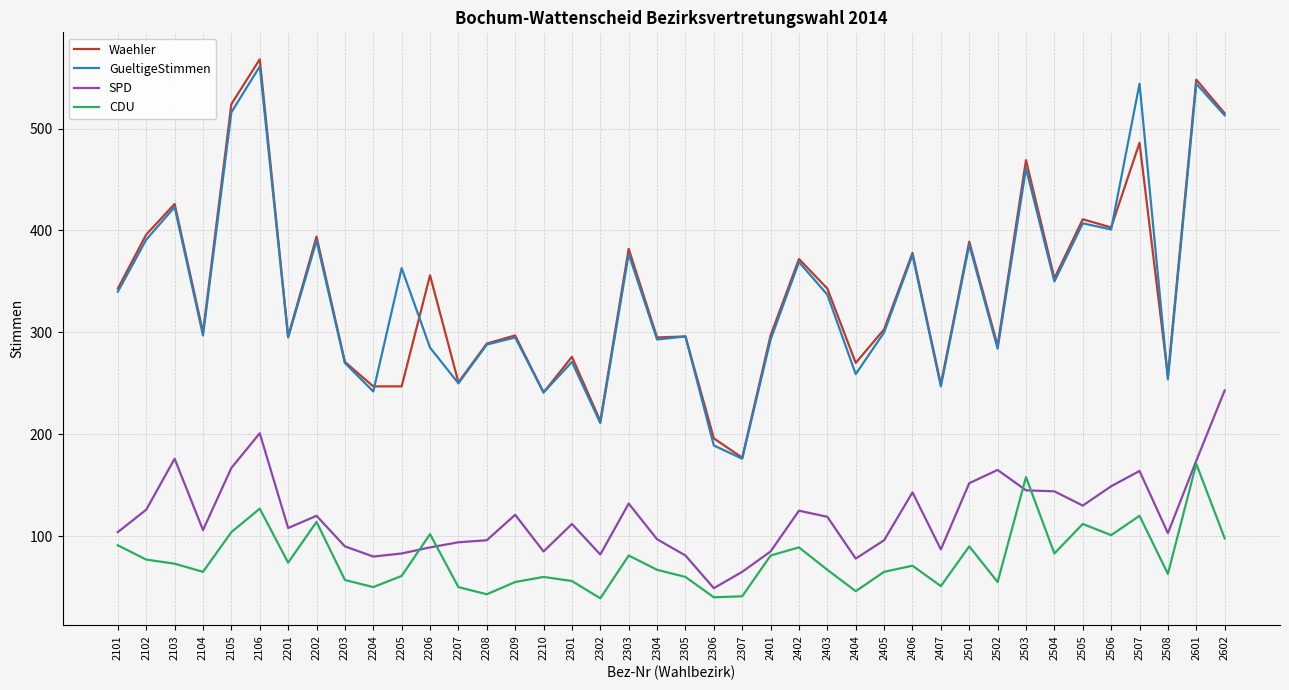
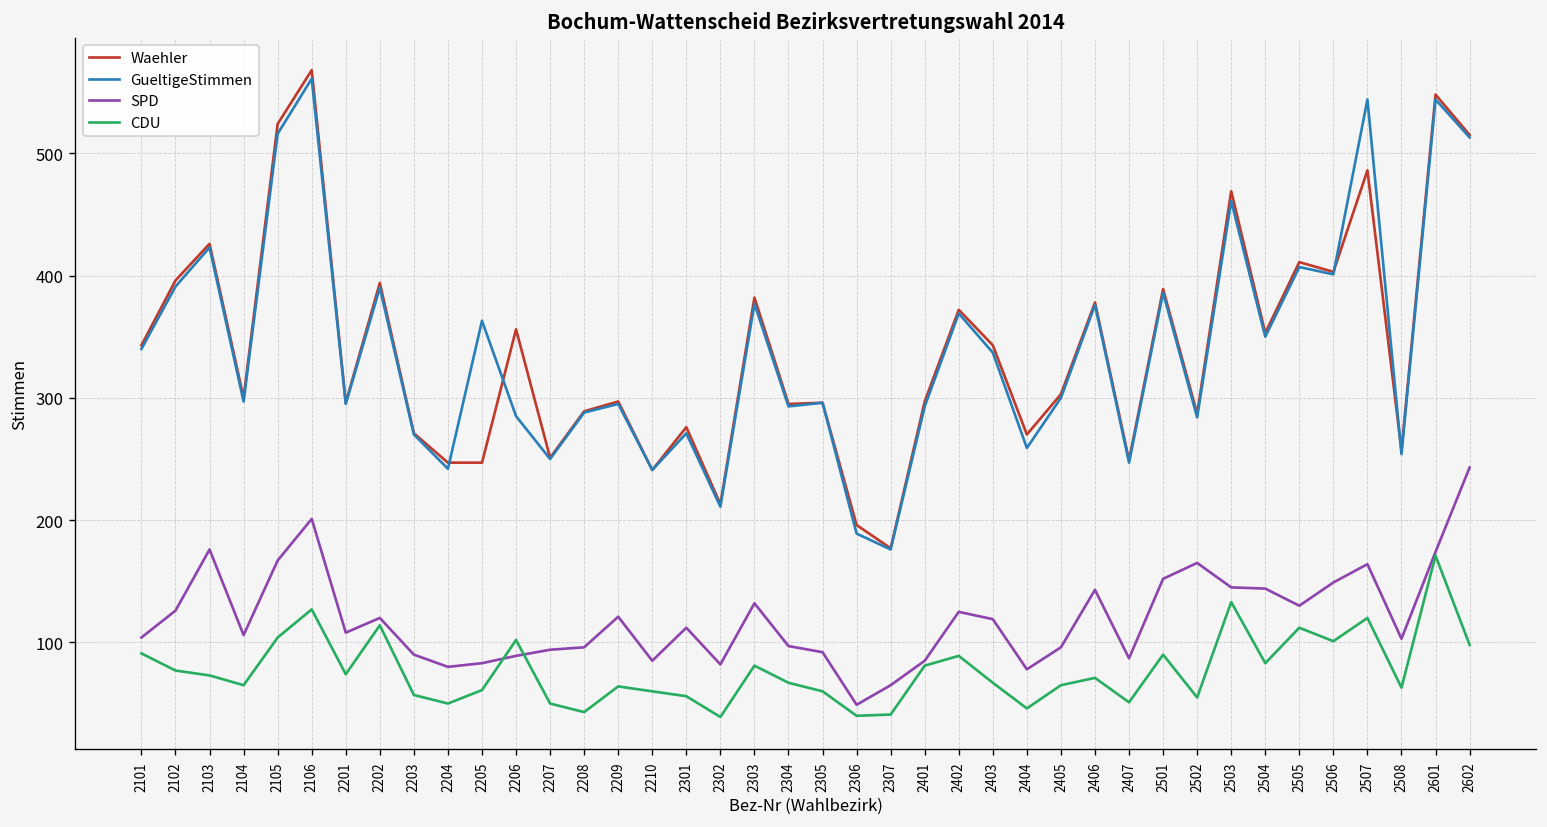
  {
    "Waehler": {
      "2101": 343,
      "2102": 396,
      "2103": 426,
      "2104": 300,
      "2105": 524,
      "2106": 568,
      "2202": 394,
      "2204": 247,
      "2205": 247,
      "2206": 356,
      "2301": 276,
      "2303": 382,
      "2306": 196,
      "2401": 297,
      "2402": 372,
      "2403": 343,
      "2404": 270,
      "2405": 303,
      "2501": 389,
      "2502": 287,
      "2503": 469,
      "2504": 353,
      "2505": 411,
      "2507": 486,
      "2508": 257,
      "2601": 548
    },
    "GueltigeStimmen": {
      "2101": 340,
      "2102": 391,
      "2103": 423,
      "2104": 297,
      "2105": 516,
      "2106": 561,
      "2202": 390,
      "2204": 242,
      "2205": 363,
      "2206": 285,
      "2301": 271,
      "2303": 377,
      "2306": 189,
      "2401": 293,
      "2402": 369,
      "2403": 337,
      "2404": 259,
      "2405": 300,
      "2501": 386,
      "2502": 284,
      "2503": 461,
      "2504": 350,
      "2505": 407,
      "2507": 544,
      "2508": 254,
      "2601": 544
    },
    "SPD": {
      "2101": 104,
      "2102": 126,
      "2103": 176,
      "2104": 106,
      "2105": 167,
      "2106": 201,
      "2201": 108,
      "2202": 120,
      "2203": 90,
      "2204": 80,
      "2205": 83,
      "2206": 89,
      "2207": 94,
      "2208": 96,
      "2209": 121,
      "2210": 85,
      "2301": 112,
      "2302": 82,
      "2303": 132,
      "2304": 97,
-     "2305": 81,
+     "2305": 92,
      "2306": 49,
      "2307": 65,
      "2401": 85,
      "2402": 125,
      "2403": 119,
      "2404": 78,
      "2405": 96,
      "2406": 143,
      "2407": 87,
      "2501": 152,
      "2502": 165,
      "2503": 145,
      "2504": 144,
      "2505": 130,
      "2506": 149,
      "2507": 164,
      "2508": 103,
      "2601": 174,
      "2602": 243
    },
    "CDU": {
      "2101": 91,
      "2102": 77,
      "2103": 73,
      "2104": 65,
      "2105": 104,
      "2106": 127,
      "2201": 74,
      "2202": 114,
      "2203": 57,
      "2204": 50,
      "2205": 61,
      "2206": 102,
      "2207": 50,
      "2208": 43,
-     "2209": 55,
+     "2209": 64,
      "2210": 60,
      "2301": 56,
      "2302": 39,
      "2303": 81,
      "2304": 67,
      "2305": 60,
      "2306": 40,
      "2307": 41,
      "2401": 81,
      "2402": 89,
      "2403": 67,
      "2404": 46,
      "2405": 65,
      "2406": 71,
      "2407": 51,
      "2501": 90,
      "2502": 55,
-     "2503": 158,
+     "2503": 133,
      "2504": 83,
      "2505": 112,
      "2506": 101,
      "2507": 120,
      "2508": 63,
      "2601": 171,
      "2602": 98
    }
  }
